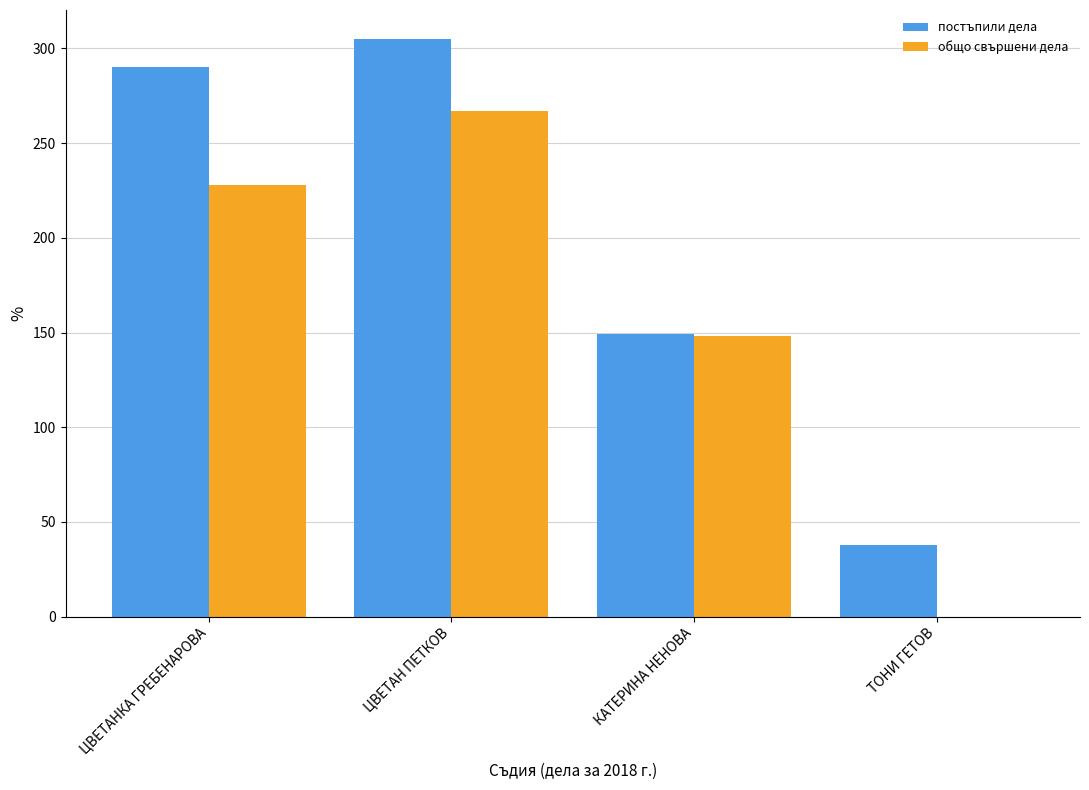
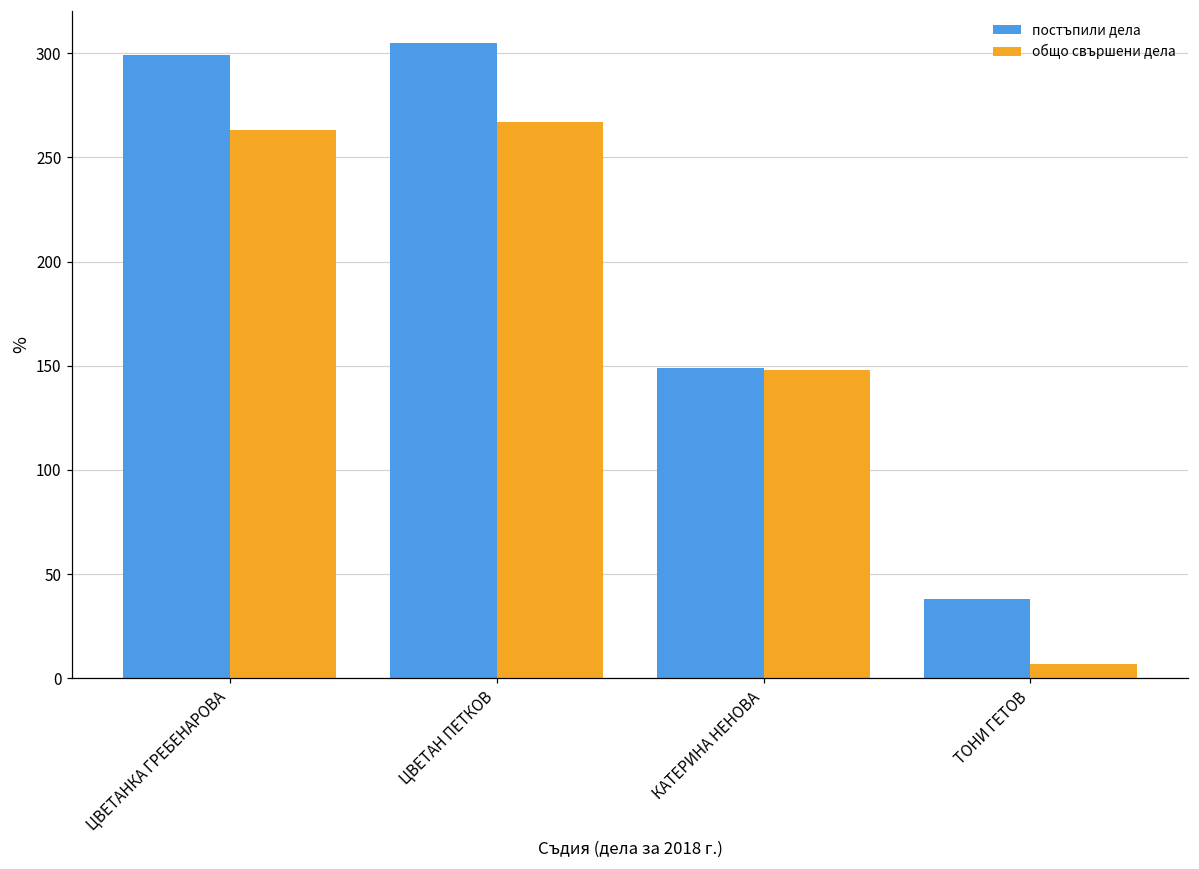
  {
    "постъпили дела": {
-     "ЦВЕТАНКА ГРЕБЕНАРОВА": 290,
+     "ЦВЕТАНКА ГРЕБЕНАРОВА": 299,
      "ЦВЕТАН ПЕТКОВ": 305,
      "КАТЕРИНА НЕНОВА": 149,
      "ТОНИ ГЕТОВ": 38
    },
    "общо свършени дела": {
-     "ЦВЕТАНКА ГРЕБЕНАРОВА": 228,
+     "ЦВЕТАНКА ГРЕБЕНАРОВА": 263,
      "ЦВЕТАН ПЕТКОВ": 267,
      "КАТЕРИНА НЕНОВА": 148,
-     "ТОНИ ГЕТОВ": 0
+     "ТОНИ ГЕТОВ": 7
    }
  }
